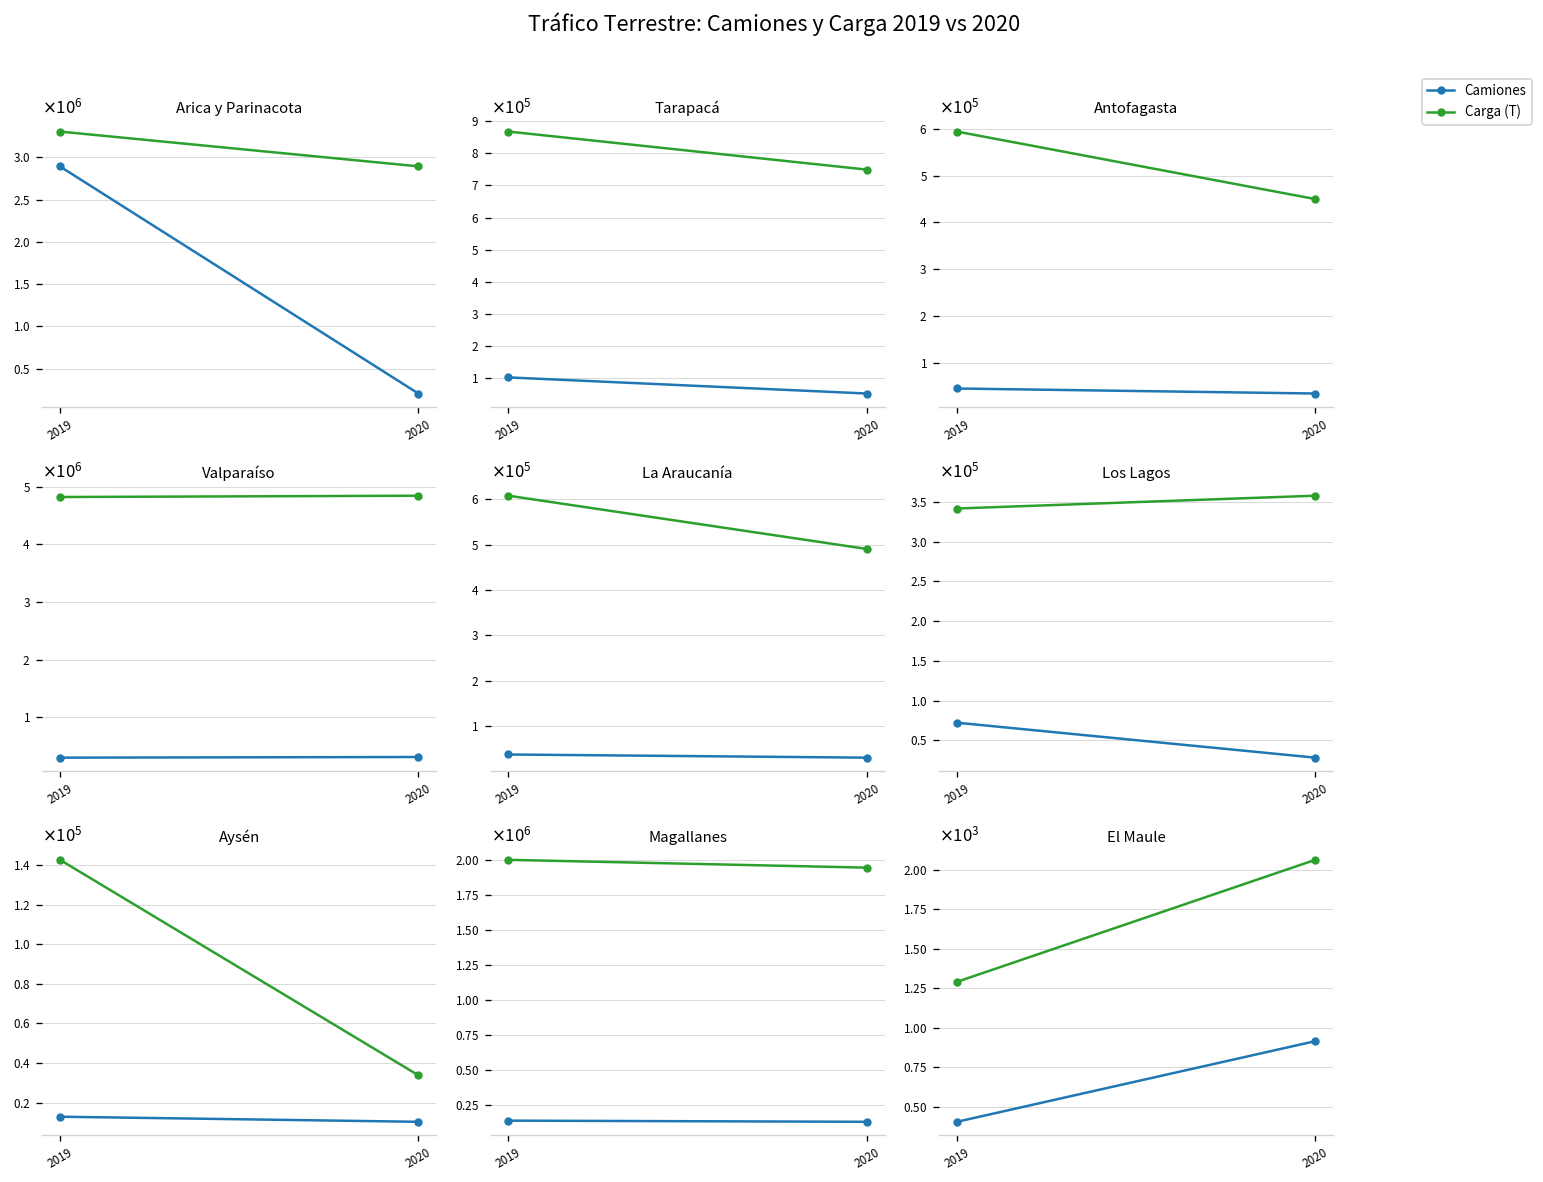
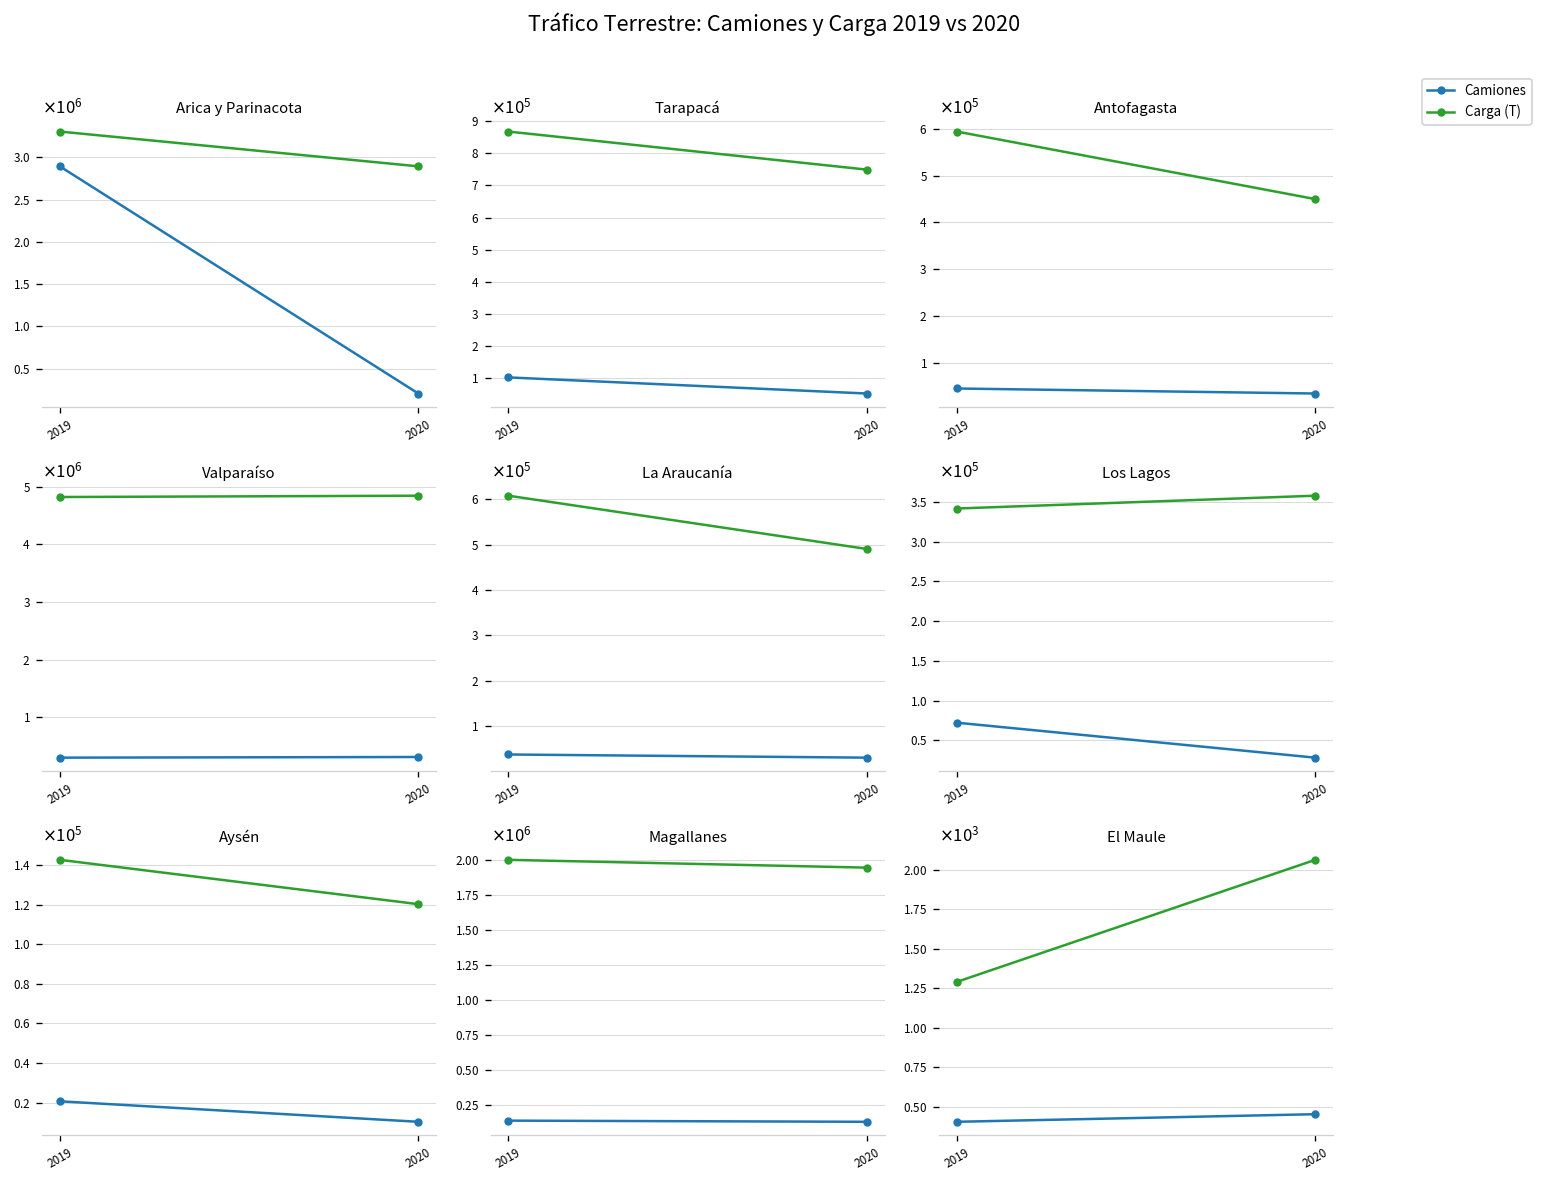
  {
    "Arica y Parinacota": {
      "Camiones": {
        "2019": 2900000,
        "2020": 200000
      },
      "Carga (T)": {
        "2019": 3300000,
        "2020": 2900000
      }
    },
    "Tarapacá": {
      "Camiones": {
        "2019": 100000,
        "2020": 50000
      },
      "Carga (T)": {
        "2019": 870000,
        "2020": 750000
      }
    },
    "Antofagasta": {
      "Camiones": {
        "2019": 50000,
        "2020": 30000
      },
      "Carga (T)": {
        "2019": 590000,
        "2020": 450000
      }
    },
    "Valparaíso": {
      "Camiones": {
        "2019": 300000,
        "2020": 300000
      },
      "Carga (T)": {
        "2019": 4800000,
        "2020": 4800000
      }
    },
    "La Araucanía": {
      "Camiones": {
        "2019": 40000,
        "2020": 30000
      },
      "Carga (T)": {
        "2019": 610000,
        "2020": 490000
      }
    },
    "Los Lagos": {
      "Camiones": {
        "2019": 70000,
        "2020": 30000
      },
      "Carga (T)": {
        "2019": 340000,
        "2020": 360000
      }
    },
    "Aysén": {
      "Camiones": {
-       "2019": 13000,
+       "2019": 21000,
        "2020": 10000
      },
      "Carga (T)": {
        "2019": 143000,
-       "2020": 34000
+       "2020": 120000
      }
    },
    "Magallanes": {
      "Camiones": {
        "2019": 140000,
        "2020": 130000
      },
      "Carga (T)": {
        "2019": 2000000,
        "2020": 1950000
      }
    },
    "El Maule": {
      "Camiones": {
        "2019": 410,
-       "2020": 920
+       "2020": 450
      },
      "Carga (T)": {
        "2019": 1290,
        "2020": 2060
      }
    }
  }
